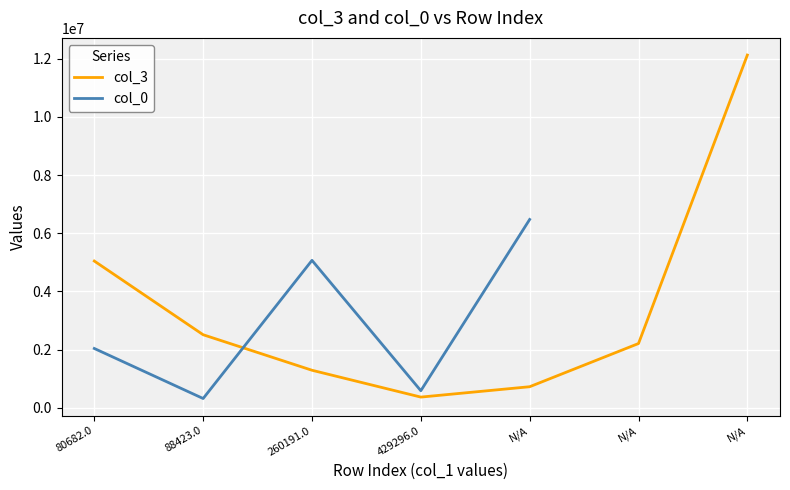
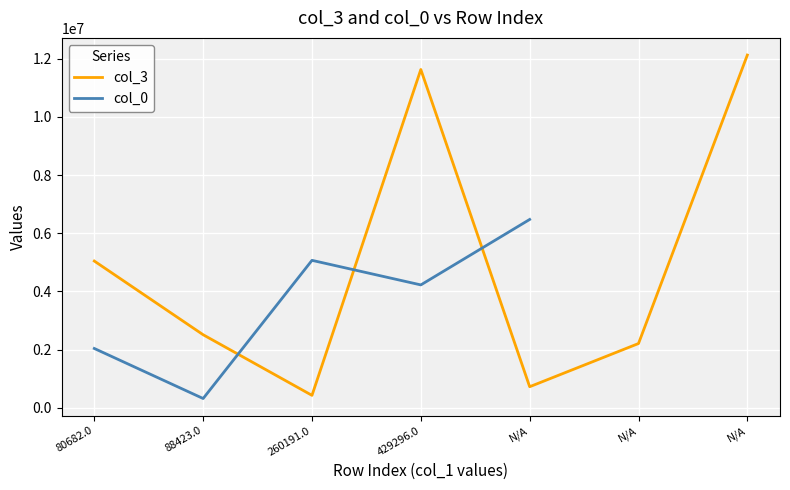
  {
    "col_3": {
      "80682.0": 5000000,
      "88423.0": 2500000,
-     "260191.0": 1300000,
-     "429296.0": 400000
+     "260191.0": 400000,
+     "429296.0": 11600000
    },
    "col_0": {
      "80682.0": 2000000,
      "88423.0": 300000,
      "260191.0": 5100000,
-     "429296.0": 600000,
+     "429296.0": 4200000,
      "N/A": 6500000
    }
  }
